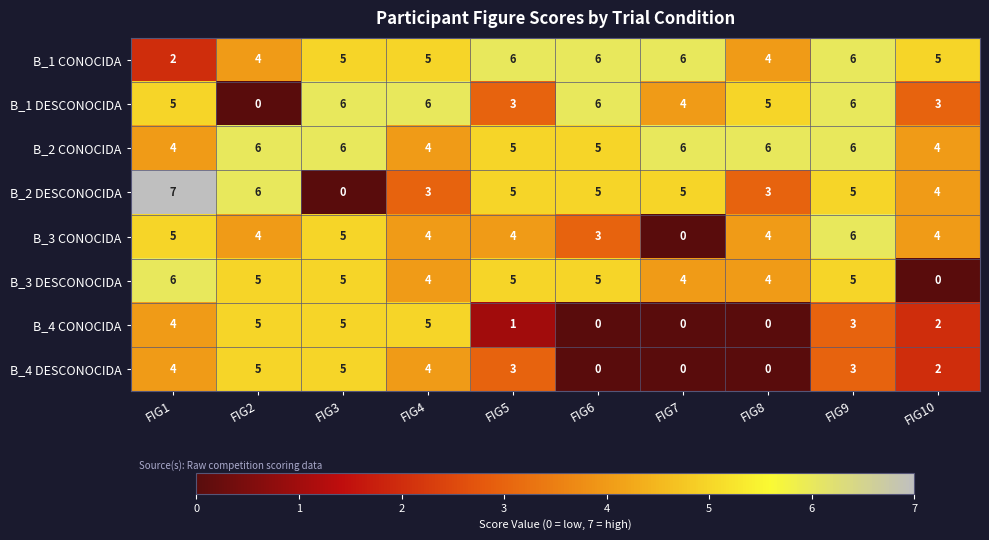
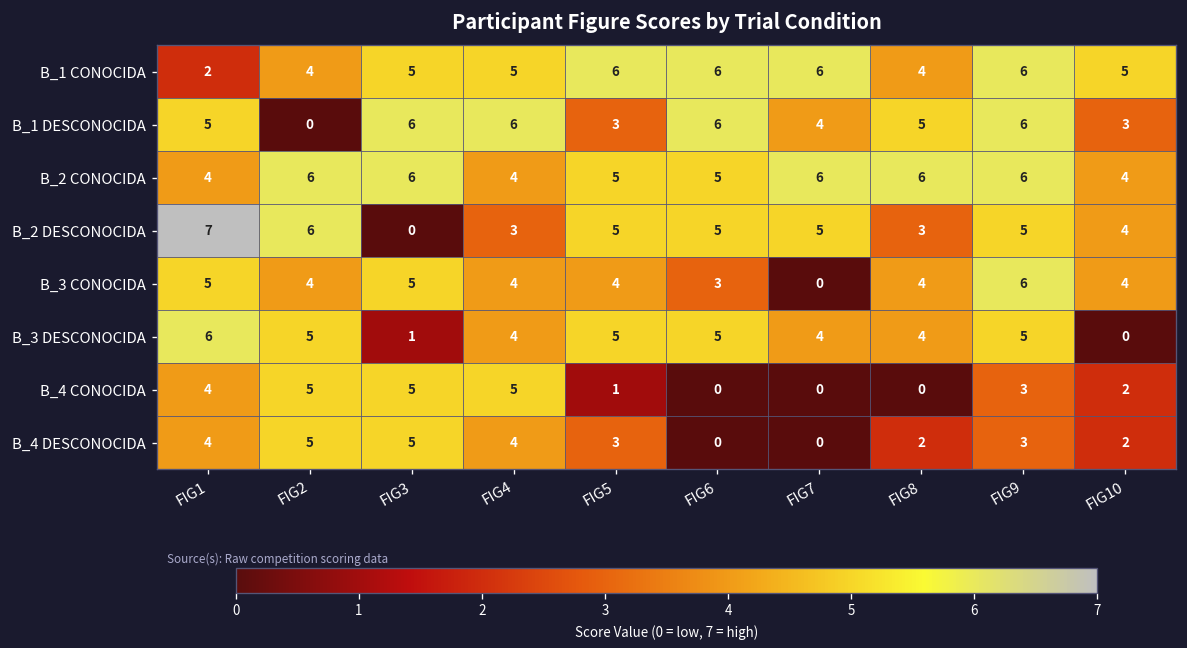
  {
    "B_1 CONOCIDA": {
      "FIG1": 2,
      "FIG2": 4,
      "FIG3": 5,
      "FIG4": 5,
      "FIG5": 6,
      "FIG6": 6,
      "FIG7": 6,
      "FIG8": 4,
      "FIG9": 6,
      "FIG10": 5
    },
    "B_1 DESCONOCIDA": {
      "FIG1": 5,
      "FIG2": 0,
      "FIG3": 6,
      "FIG4": 6,
      "FIG5": 3,
      "FIG6": 6,
      "FIG7": 4,
      "FIG8": 5,
      "FIG9": 6,
      "FIG10": 3
    },
    "B_2 CONOCIDA": {
      "FIG1": 4,
      "FIG2": 6,
      "FIG3": 6,
      "FIG4": 4,
      "FIG5": 5,
      "FIG6": 5,
      "FIG7": 6,
      "FIG8": 6,
      "FIG9": 6,
      "FIG10": 4
    },
    "B_2 DESCONOCIDA": {
      "FIG1": 7,
      "FIG2": 6,
      "FIG3": 0,
      "FIG4": 3,
      "FIG5": 5,
      "FIG6": 5,
      "FIG7": 5,
      "FIG8": 3,
      "FIG9": 5,
      "FIG10": 4
    },
    "B_3 CONOCIDA": {
      "FIG1": 5,
      "FIG2": 4,
      "FIG3": 5,
      "FIG4": 4,
      "FIG5": 4,
      "FIG6": 3,
      "FIG7": 0,
      "FIG8": 4,
      "FIG9": 6,
      "FIG10": 4
    },
    "B_3 DESCONOCIDA": {
      "FIG1": 6,
      "FIG2": 5,
-     "FIG3": 5,
+     "FIG3": 1,
      "FIG4": 4,
      "FIG5": 5,
      "FIG6": 5,
      "FIG7": 4,
      "FIG8": 4,
      "FIG9": 5,
      "FIG10": 0
    },
    "B_4 CONOCIDA": {
      "FIG1": 4,
      "FIG2": 5,
      "FIG3": 5,
      "FIG4": 5,
      "FIG5": 1,
      "FIG6": 0,
      "FIG7": 0,
      "FIG8": 0,
      "FIG9": 3,
      "FIG10": 2
    },
    "B_4 DESCONOCIDA": {
      "FIG1": 4,
      "FIG2": 5,
      "FIG3": 5,
      "FIG4": 4,
      "FIG5": 3,
      "FIG6": 0,
      "FIG7": 0,
-     "FIG8": 0,
+     "FIG8": 2,
      "FIG9": 3,
      "FIG10": 2
    }
  }
